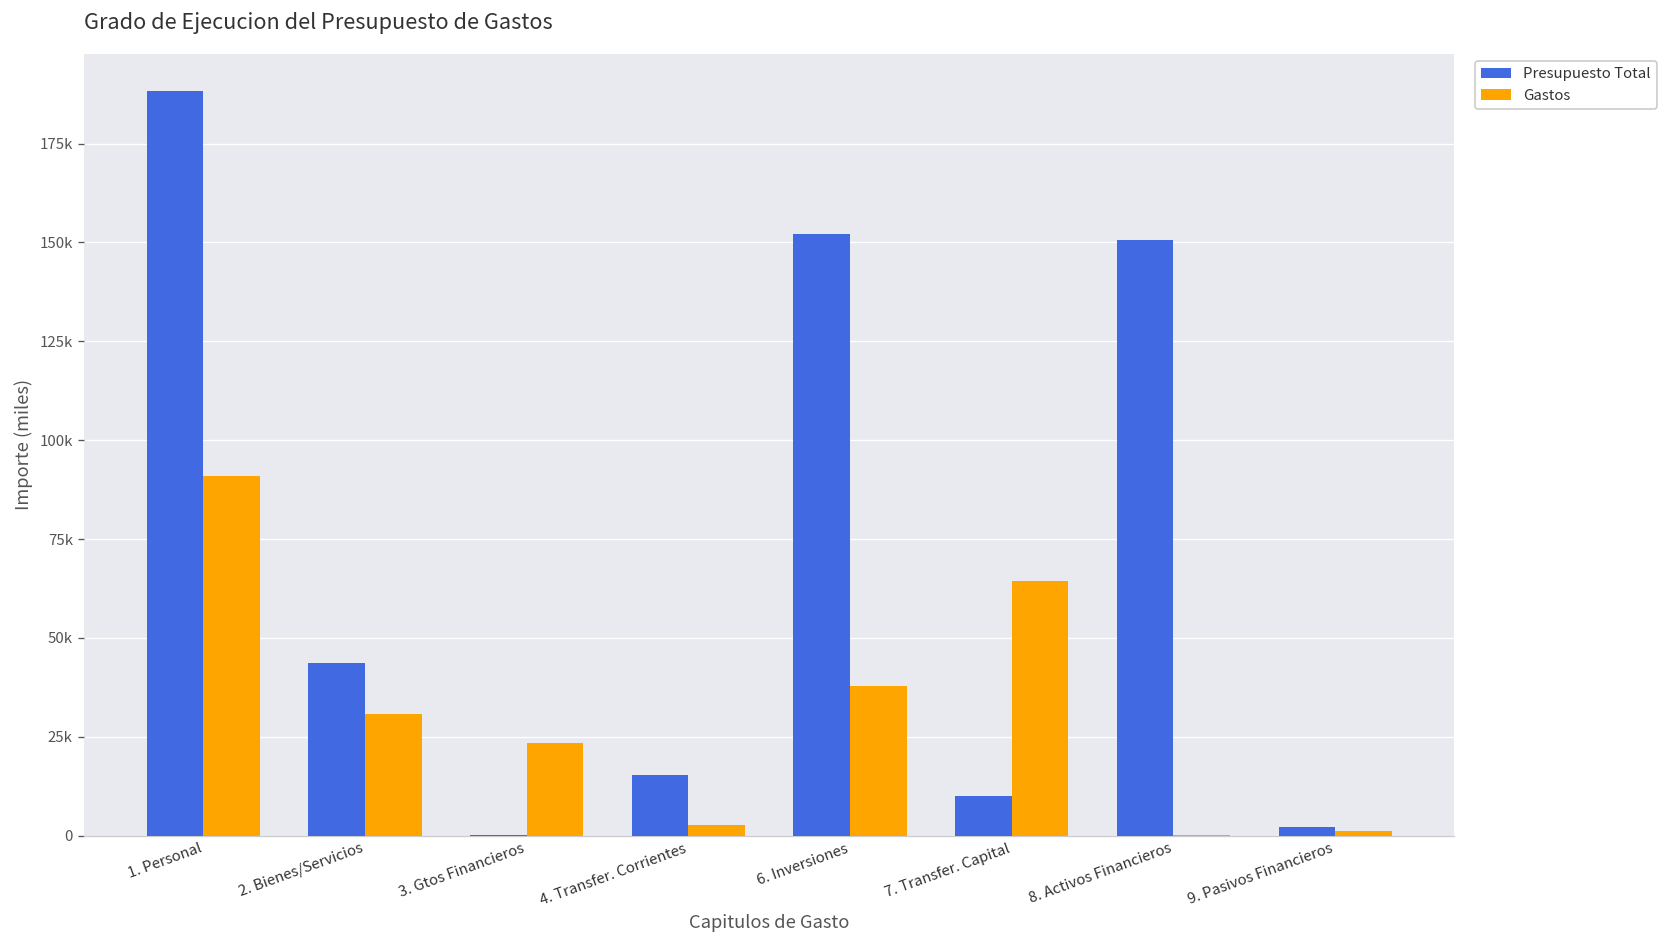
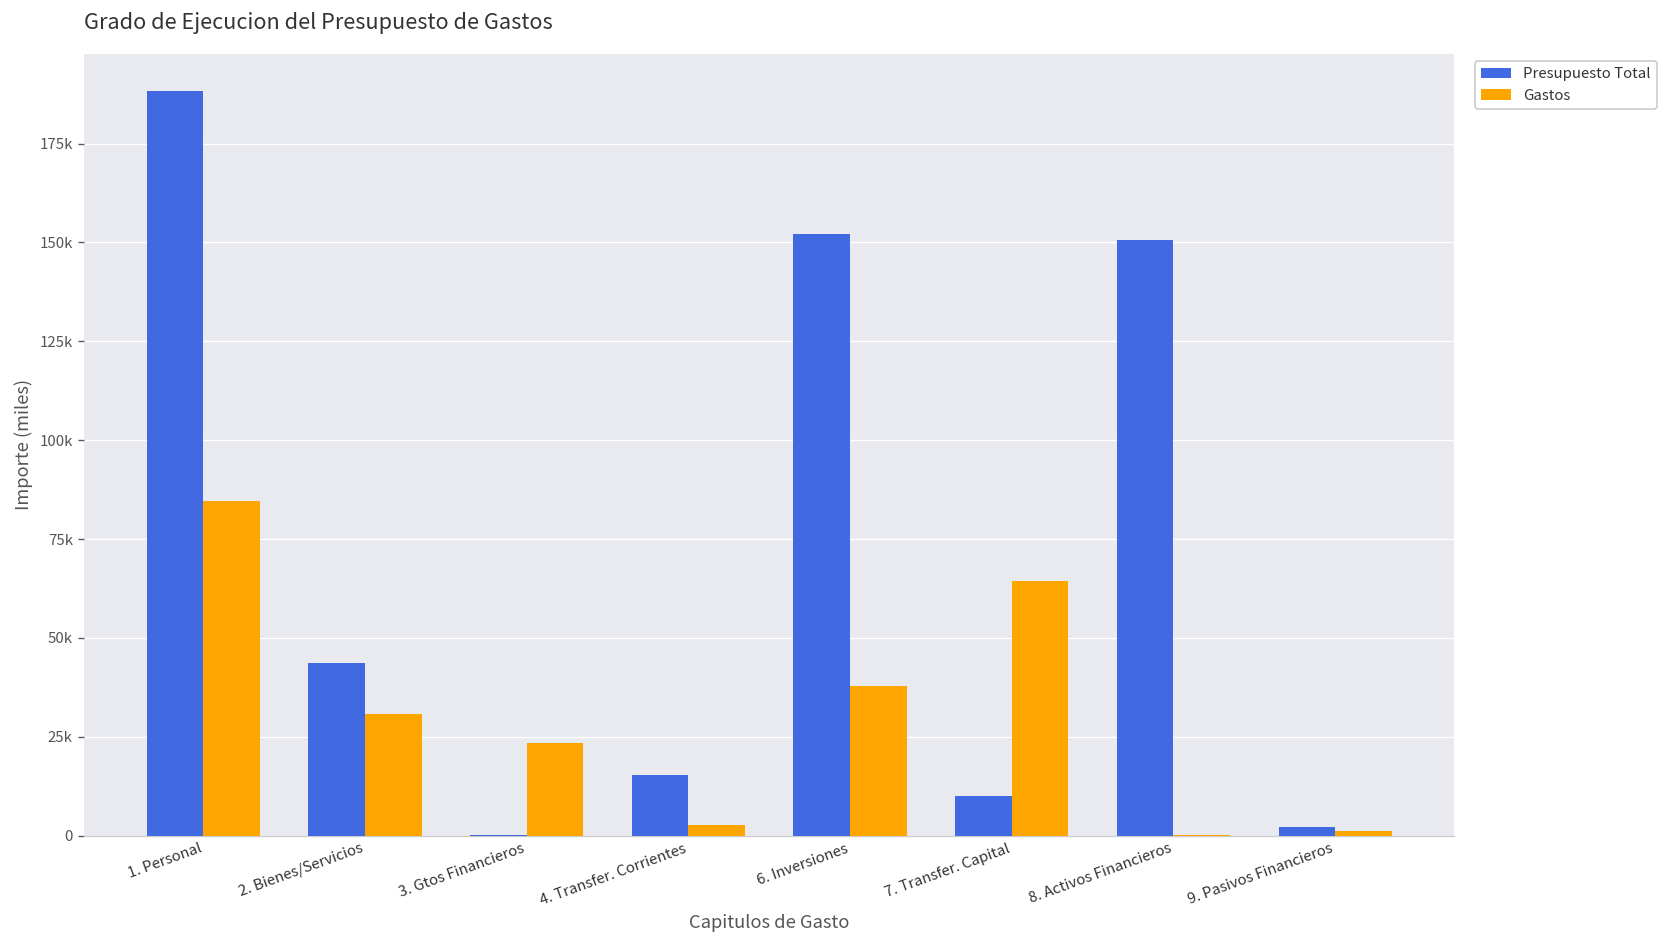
  {
    "Presupuesto Total": {
      "1. Personal": 188000,
      "2. Bienes/Servicios": 44000,
      "4. Transfer. Corrientes": 15000,
      "6. Inversiones": 152000,
      "7. Transfer. Capital": 10000,
      "8. Activos Financieros": 151000,
      "9. Pasivos Financieros": 2000
    },
    "Gastos": {
-     "1. Personal": 91000,
+     "1. Personal": 85000,
      "2. Bienes/Servicios": 31000,
      "3. Gtos Financieros": 23000,
      "4. Transfer. Corrientes": 3000,
      "6. Inversiones": 38000,
      "7. Transfer. Capital": 64000,
      "9. Pasivos Financieros": 1000
    }
  }
